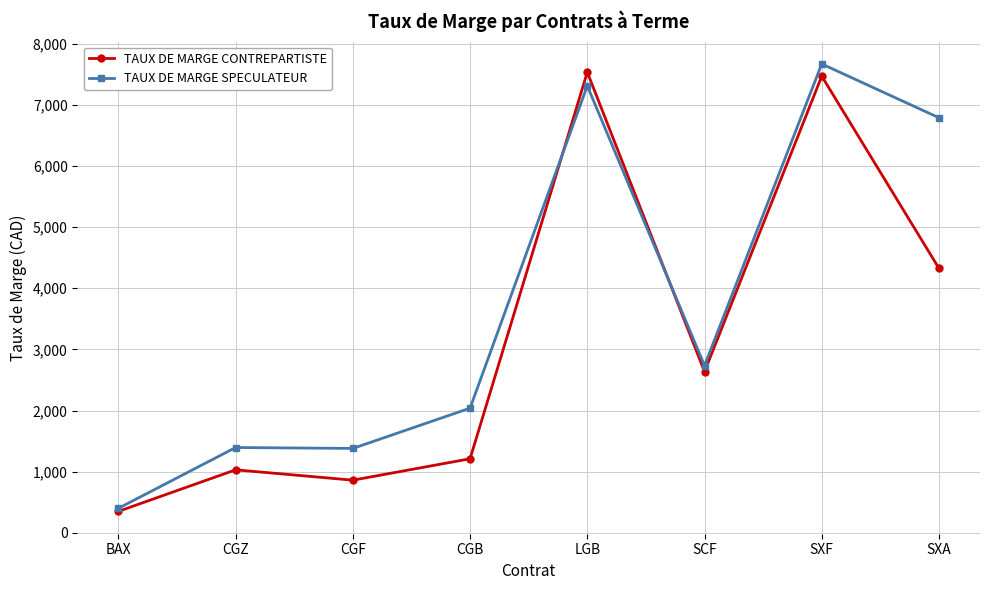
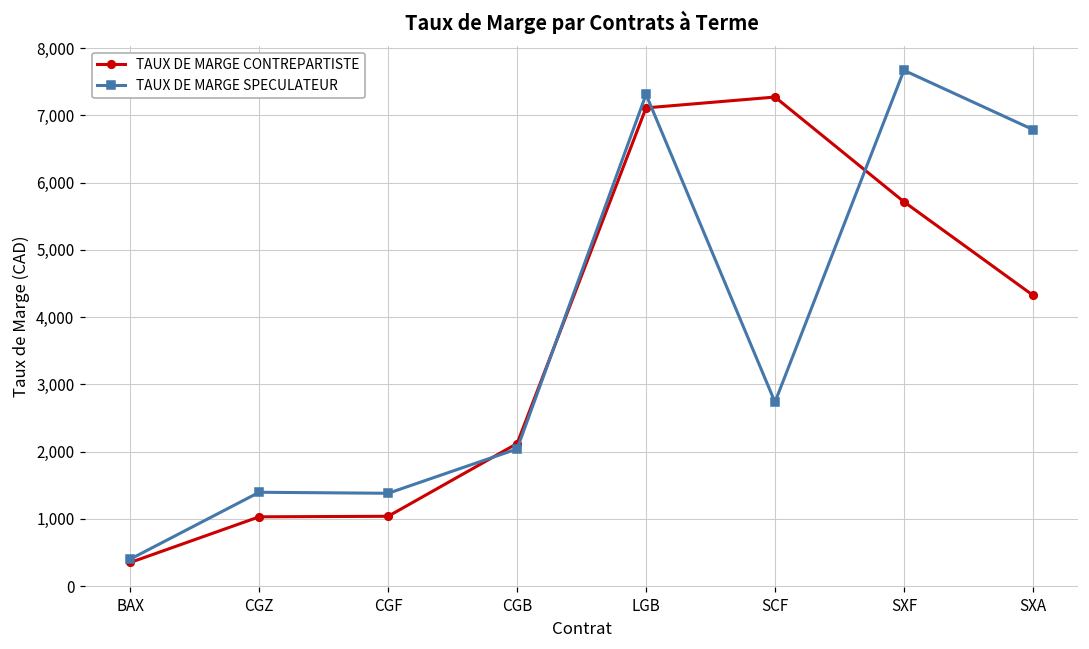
  {
    "TAUX DE MARGE CONTREPARTISTE": {
      "BAX": "400",
      "CGZ": "1,000",
-     "CGF": "900",
-     "CGB": "1,200",
-     "LGB": "7,500",
-     "SCF": "2,600",
-     "SXF": "7,500",
+     "CGF": "1,000",
+     "CGB": "2,100",
+     "LGB": "7,100",
+     "SCF": "7,300",
+     "SXF": "5,700",
      "SXA": "4,300"
    },
    "TAUX DE MARGE SPECULATEUR": {
      "BAX": "400",
      "CGZ": "1,400",
      "CGF": "1,400",
      "CGB": "2,000",
      "LGB": "7,300",
      "SCF": "2,700",
      "SXF": "7,700",
      "SXA": "6,800"
    }
  }
